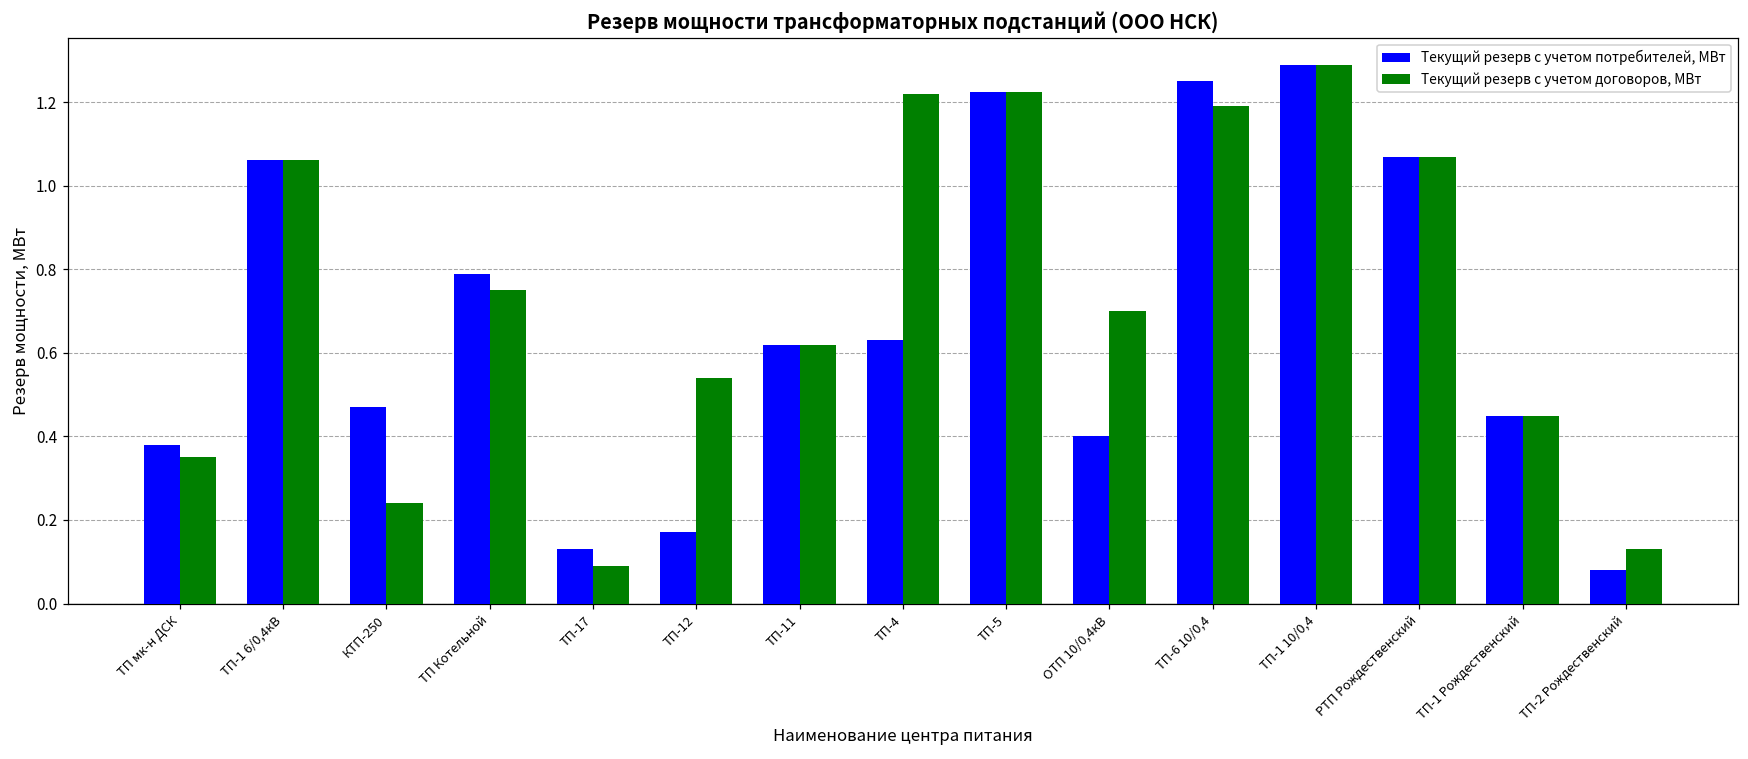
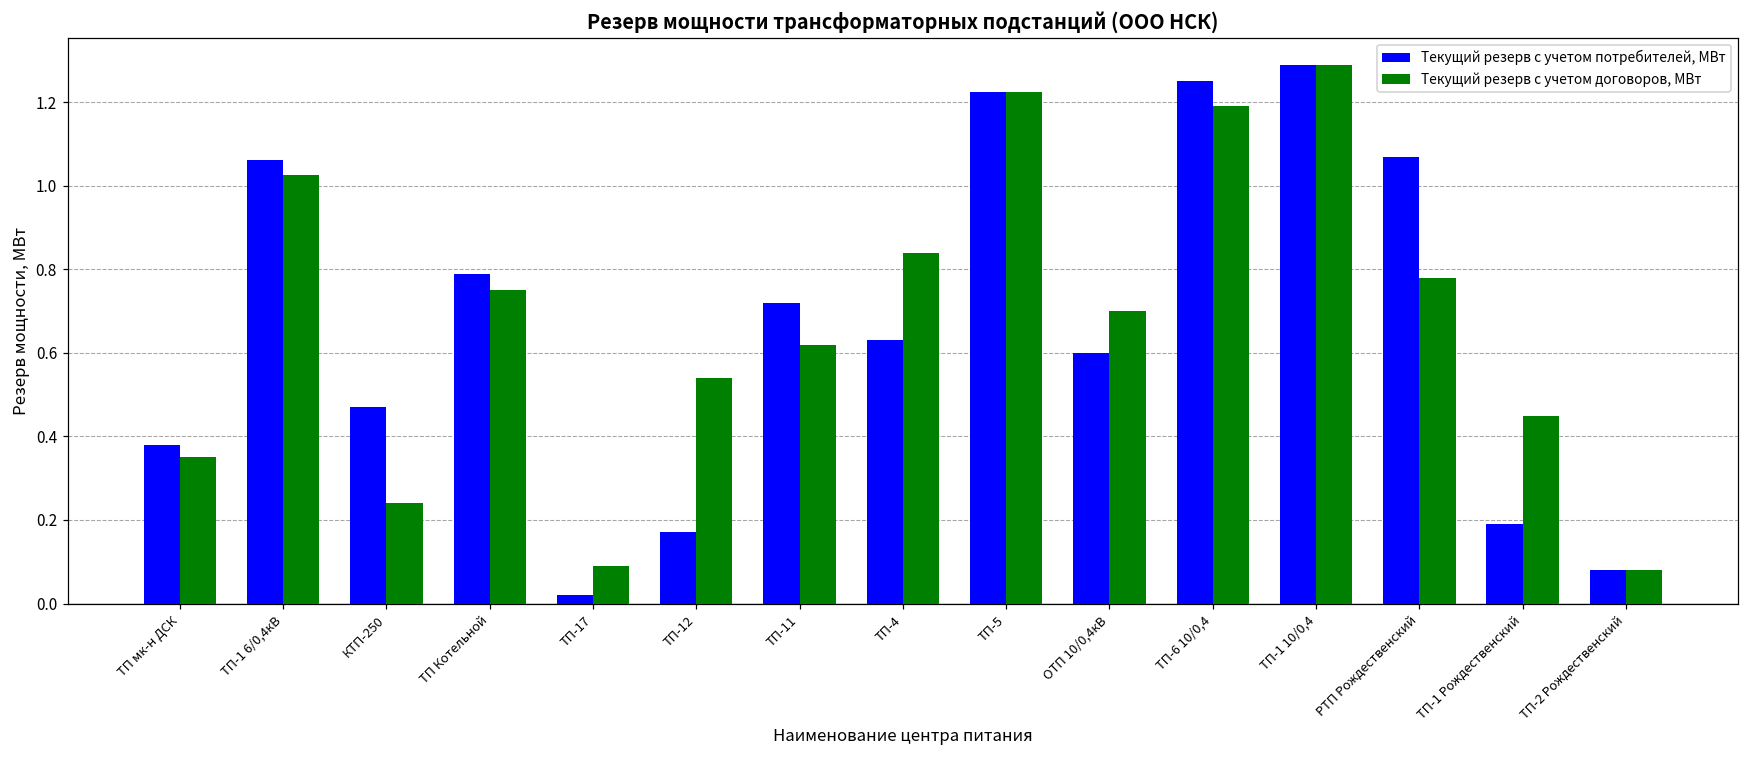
  {
    "Текущий резерв с учетом потребителей, МВт": {
      "ТП мк-н ДСК": 0.38,
      "ТП-1 6/0,4кВ": 1.06,
      "КТП-250": 0.47,
      "ТП Котельной": 0.79,
-     "ТП-17": 0.13,
+     "ТП-17": 0.02,
      "ТП-12": 0.17,
-     "ТП-11": 0.62,
+     "ТП-11": 0.72,
      "ТП-4": 0.63,
      "ТП-5": 1.22,
-     "ОТП 10/0,4кВ": 0.4,
+     "ОТП 10/0,4кВ": 0.6,
      "ТП-6 10/0,4": 1.25,
      "ТП-1 10/0,4": 1.29,
      "РТП Рождественский": 1.07,
-     "ТП-1 Рождественский": 0.45,
+     "ТП-1 Рождественский": 0.19,
      "ТП-2 Рождественский": 0.08
    },
    "Текущий резерв с учетом договоров, МВт": {
      "ТП мк-н ДСК": 0.35,
-     "ТП-1 6/0,4кВ": 1.06,
+     "ТП-1 6/0,4кВ": 1.03,
      "КТП-250": 0.24,
      "ТП Котельной": 0.75,
      "ТП-17": 0.09,
      "ТП-12": 0.54,
      "ТП-11": 0.62,
-     "ТП-4": 1.22,
+     "ТП-4": 0.84,
      "ТП-5": 1.22,
      "ОТП 10/0,4кВ": 0.70,
      "ТП-6 10/0,4": 1.19,
      "ТП-1 10/0,4": 1.29,
-     "РТП Рождественский": 1.07,
+     "РТП Рождественский": 0.78,
      "ТП-1 Рождественский": 0.45,
-     "ТП-2 Рождественский": 0.13
+     "ТП-2 Рождественский": 0.08
    }
  }
